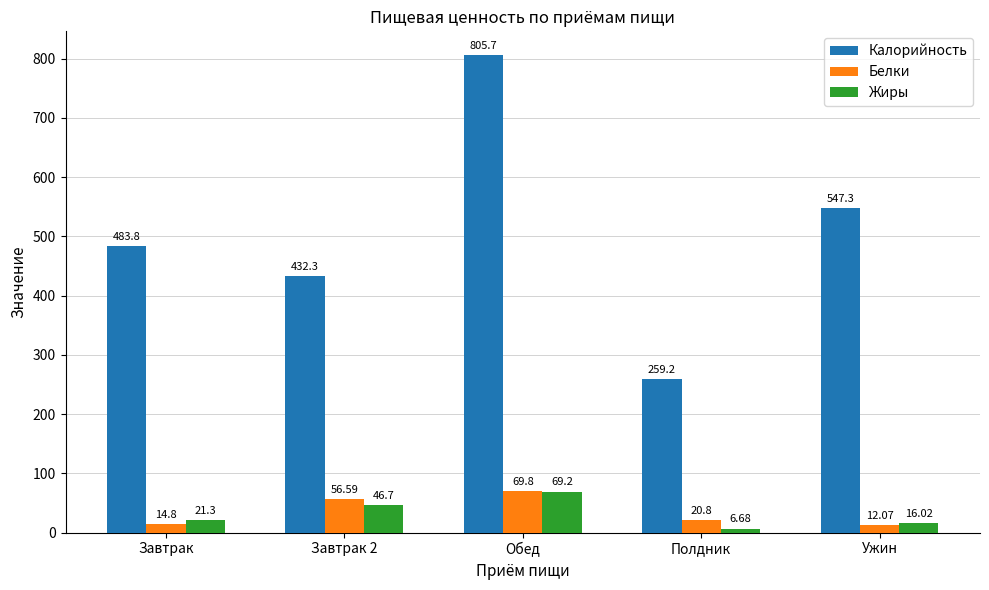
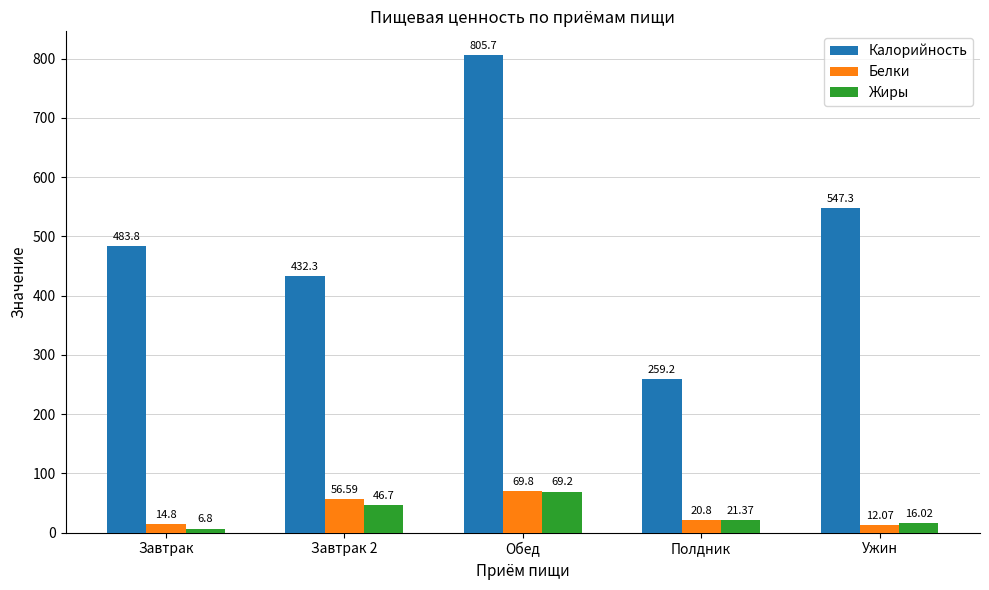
  {
    "Калорийность": {
      "Завтрак": 483.8,
      "Завтрак 2": 432.3,
      "Обед": 805.7,
      "Полдник": 259.2,
      "Ужин": 547.3
    },
    "Белки": {
      "Завтрак": 14.8,
      "Завтрак 2": 56.59,
      "Обед": 69.8,
      "Полдник": 20.8,
      "Ужин": 12.07
    },
    "Жиры": {
-     "Завтрак": 21.3,
+     "Завтрак": 6.8,
      "Завтрак 2": 46.7,
      "Обед": 69.2,
-     "Полдник": 6.68,
+     "Полдник": 21.37,
      "Ужин": 16.02
    }
  }
